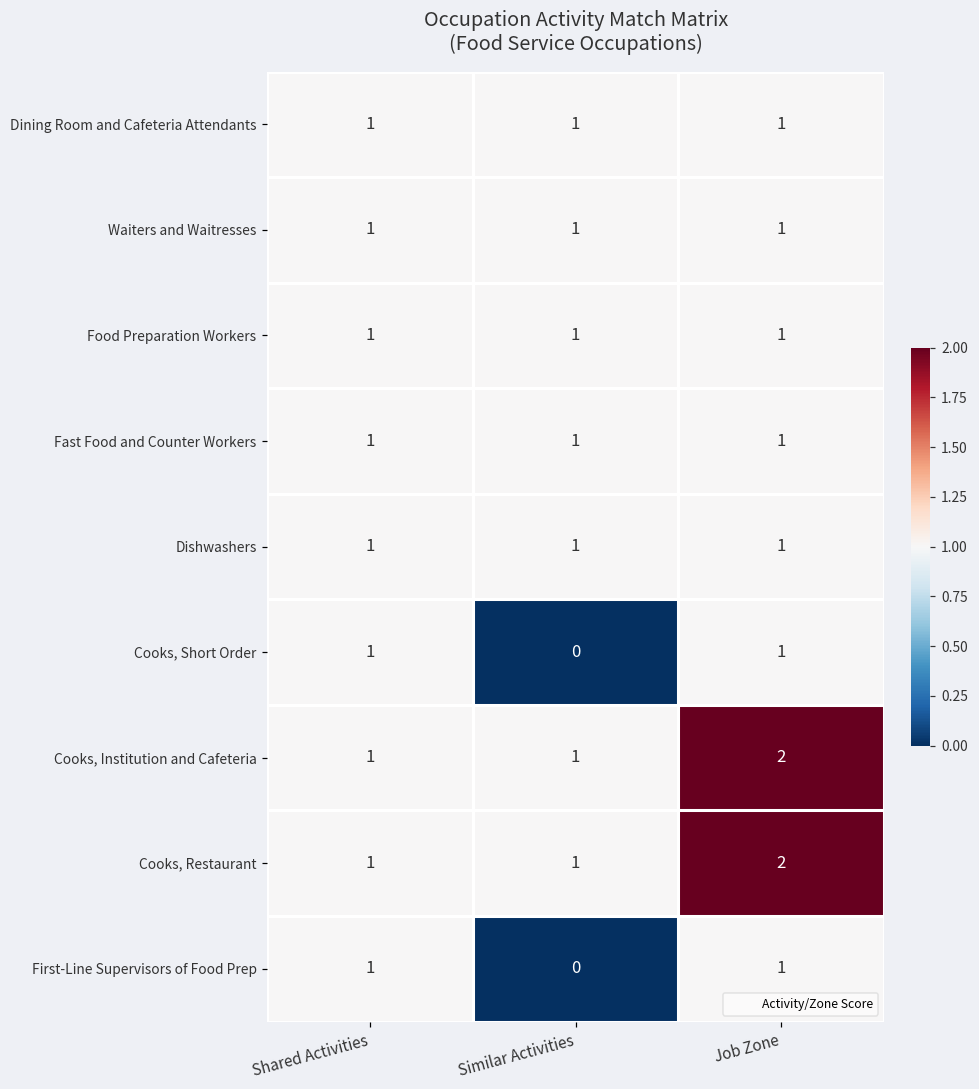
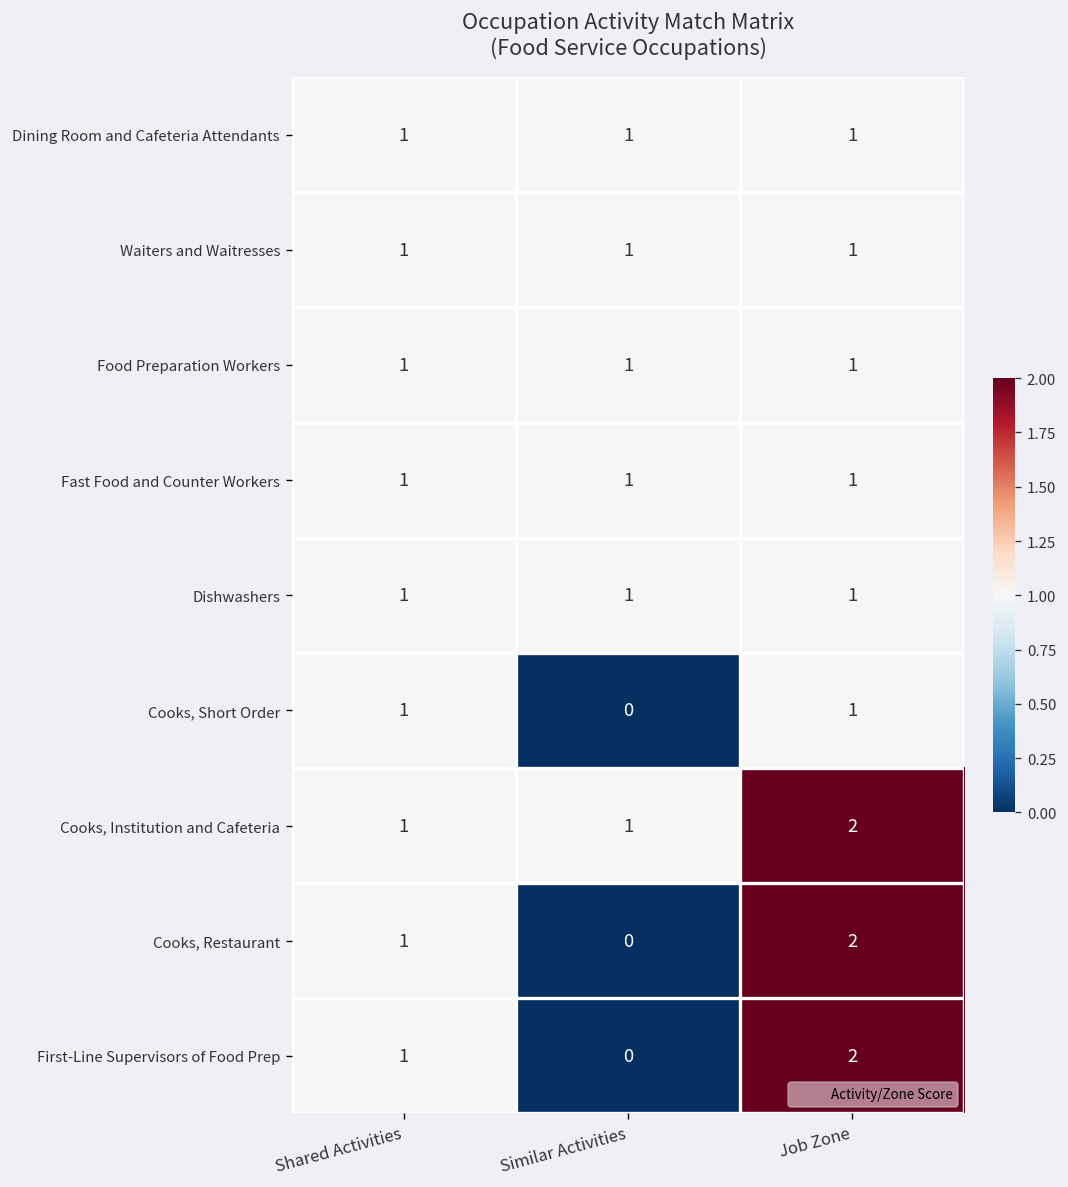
  {
    "Dining Room and Cafeteria Attendants": {
      "Shared Activities": 1,
      "Similar Activities": 1,
      "Job Zone": 1
    },
    "Waiters and Waitresses": {
      "Shared Activities": 1,
      "Similar Activities": 1,
      "Job Zone": 1
    },
    "Food Preparation Workers": {
      "Shared Activities": 1,
      "Similar Activities": 1,
      "Job Zone": 1
    },
    "Fast Food and Counter Workers": {
      "Shared Activities": 1,
      "Similar Activities": 1,
      "Job Zone": 1
    },
    "Dishwashers": {
      "Shared Activities": 1,
      "Similar Activities": 1,
      "Job Zone": 1
    },
    "Cooks, Short Order": {
      "Shared Activities": 1,
      "Similar Activities": 0,
      "Job Zone": 1
    },
    "Cooks, Institution and Cafeteria": {
      "Shared Activities": 1,
      "Similar Activities": 1,
      "Job Zone": 2
    },
    "Cooks, Restaurant": {
      "Shared Activities": 1,
-     "Similar Activities": 1,
+     "Similar Activities": 0,
      "Job Zone": 2
    },
    "First-Line Supervisors of Food Prep": {
      "Shared Activities": 1,
      "Similar Activities": 0,
-     "Job Zone": 1
+     "Job Zone": 2
    }
  }
